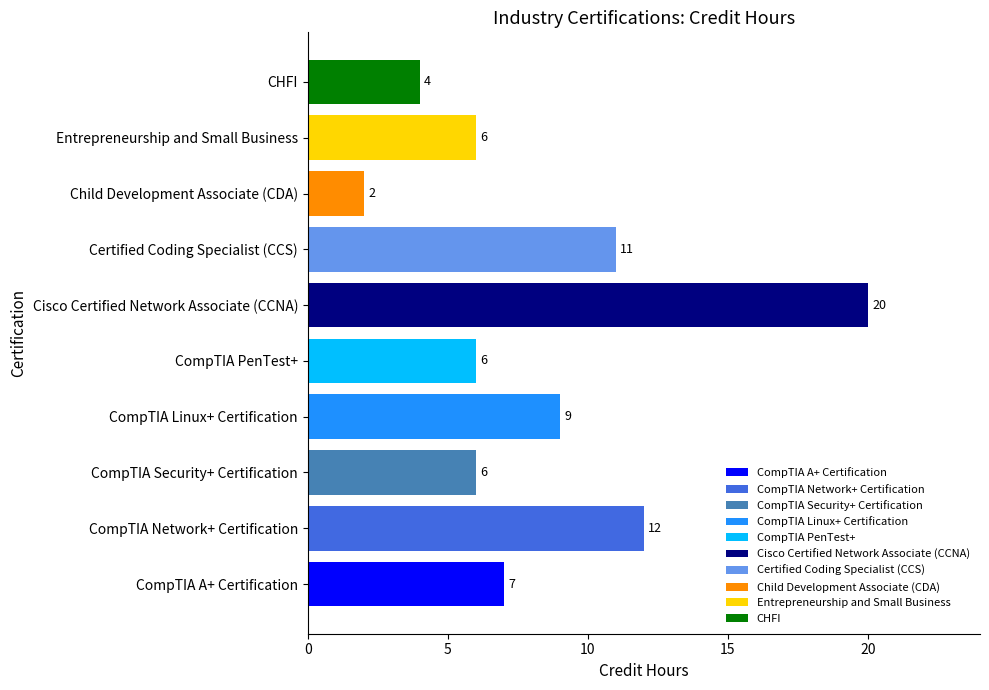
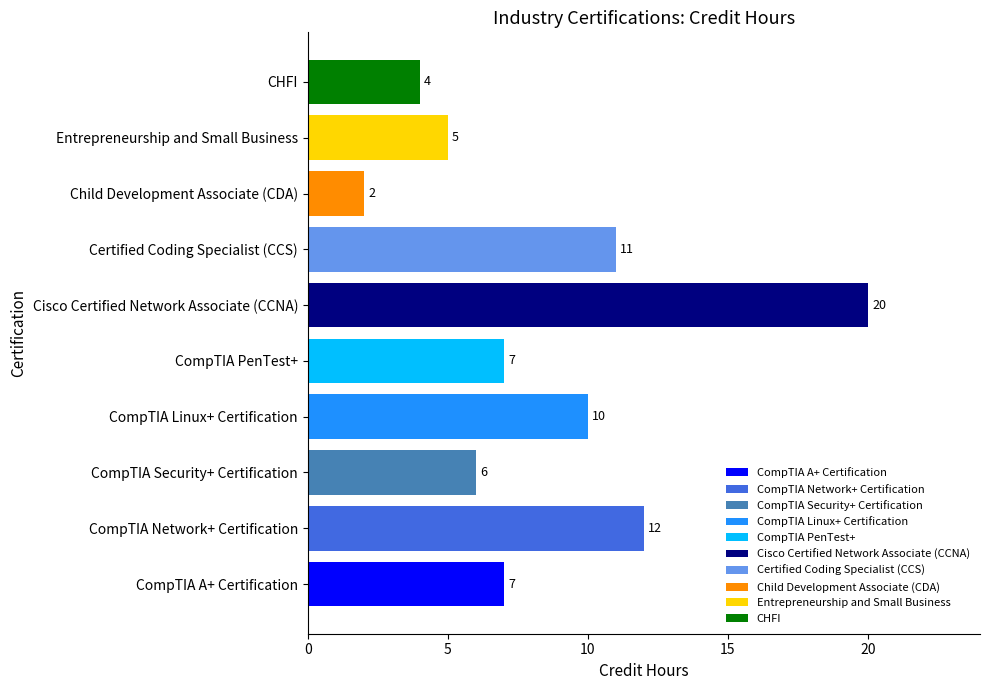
  {
    "CHFI": 4,
-   "Entrepreneurship and Small Business": 6,
+   "Entrepreneurship and Small Business": 5,
    "Child Development Associate (CDA)": 2,
    "Certified Coding Specialist (CCS)": 11,
    "Cisco Certified Network Associate (CCNA)": 20,
-   "CompTIA PenTest+": 6,
-   "CompTIA Linux+ Certification": 9,
+   "CompTIA PenTest+": 7,
+   "CompTIA Linux+ Certification": 10,
    "CompTIA Security+ Certification": 6,
    "CompTIA Network+ Certification": 12,
    "CompTIA A+ Certification": 7
  }
